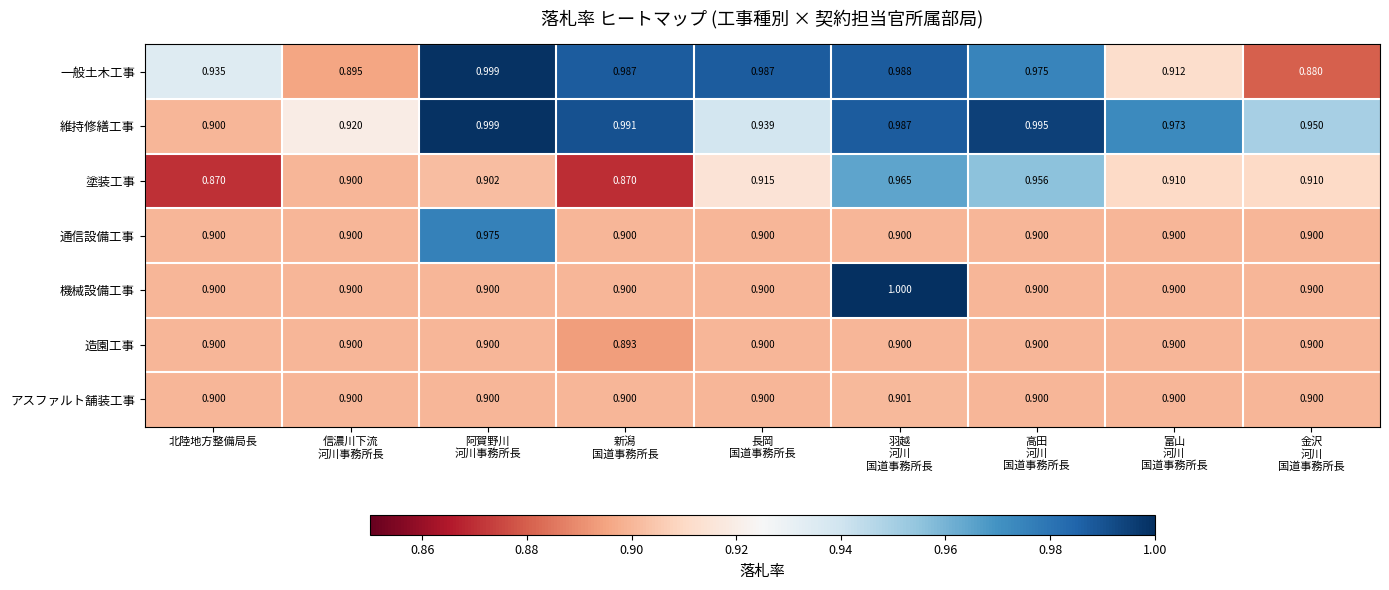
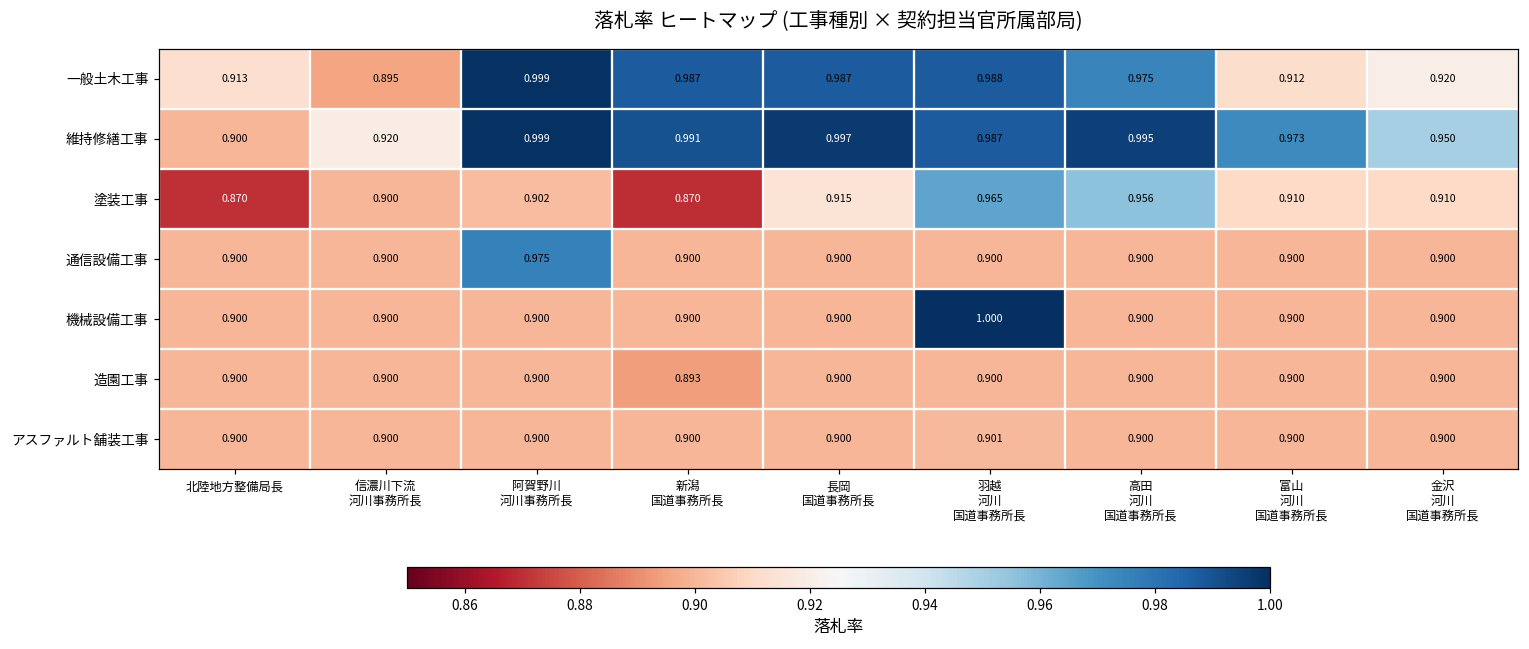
  {
    "一般土木工事": {
-     "北陸地方整備局長": 0.935,
+     "北陸地方整備局長": 0.913,
      "信濃川下流 河川事務所長": 0.895,
      "阿賀野川 河川事務所長": 0.999,
      "新潟 国道事務所長": 0.987,
      "長岡 国道事務所長": 0.987,
      "羽越 河川 国道事務所長": 0.988,
      "高田 河川 国道事務所長": 0.975,
      "富山 河川 国道事務所長": 0.912,
-     "金沢 河川 国道事務所長": 0.880
+     "金沢 河川 国道事務所長": 0.920
    },
    "維持修繕工事": {
      "北陸地方整備局長": 0.900,
      "信濃川下流 河川事務所長": 0.920,
      "阿賀野川 河川事務所長": 0.999,
      "新潟 国道事務所長": 0.991,
-     "長岡 国道事務所長": 0.939,
+     "長岡 国道事務所長": 0.997,
      "羽越 河川 国道事務所長": 0.987,
      "高田 河川 国道事務所長": 0.995,
      "富山 河川 国道事務所長": 0.973,
      "金沢 河川 国道事務所長": 0.950
    },
    "塗装工事": {
      "北陸地方整備局長": 0.870,
      "信濃川下流 河川事務所長": 0.900,
      "阿賀野川 河川事務所長": 0.902,
      "新潟 国道事務所長": 0.870,
      "長岡 国道事務所長": 0.915,
      "羽越 河川 国道事務所長": 0.965,
      "高田 河川 国道事務所長": 0.956,
      "富山 河川 国道事務所長": 0.910,
      "金沢 河川 国道事務所長": 0.910
    },
    "通信設備工事": {
      "北陸地方整備局長": 0.900,
      "信濃川下流 河川事務所長": 0.900,
      "阿賀野川 河川事務所長": 0.975,
      "新潟 国道事務所長": 0.900,
      "長岡 国道事務所長": 0.900,
      "羽越 河川 国道事務所長": 0.900,
      "高田 河川 国道事務所長": 0.900,
      "富山 河川 国道事務所長": 0.900,
      "金沢 河川 国道事務所長": 0.900
    },
    "機械設備工事": {
      "北陸地方整備局長": 0.900,
      "信濃川下流 河川事務所長": 0.900,
      "阿賀野川 河川事務所長": 0.900,
      "新潟 国道事務所長": 0.900,
      "長岡 国道事務所長": 0.900,
      "羽越 河川 国道事務所長": 1.000,
      "高田 河川 国道事務所長": 0.900,
      "富山 河川 国道事務所長": 0.900,
      "金沢 河川 国道事務所長": 0.900
    },
    "造園工事": {
      "北陸地方整備局長": 0.900,
      "信濃川下流 河川事務所長": 0.900,
      "阿賀野川 河川事務所長": 0.900,
      "新潟 国道事務所長": 0.893,
      "長岡 国道事務所長": 0.900,
      "羽越 河川 国道事務所長": 0.900,
      "高田 河川 国道事務所長": 0.900,
      "富山 河川 国道事務所長": 0.900,
      "金沢 河川 国道事務所長": 0.900
    },
    "アスファルト舗装工事": {
      "北陸地方整備局長": 0.900,
      "信濃川下流 河川事務所長": 0.900,
      "阿賀野川 河川事務所長": 0.900,
      "新潟 国道事務所長": 0.900,
      "長岡 国道事務所長": 0.900,
      "羽越 河川 国道事務所長": 0.901,
      "高田 河川 国道事務所長": 0.900,
      "富山 河川 国道事務所長": 0.900,
      "金沢 河川 国道事務所長": 0.900
    }
  }
